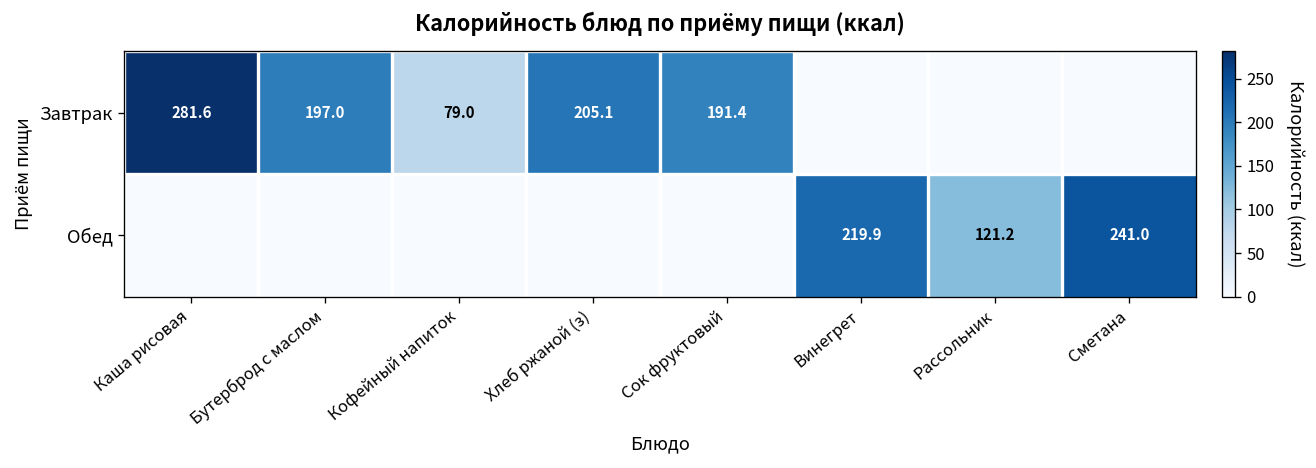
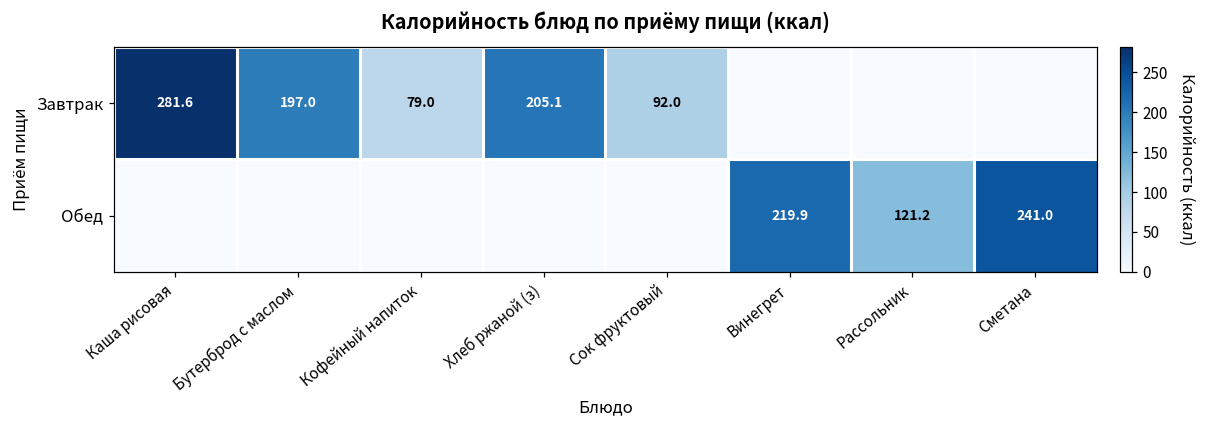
  {
    "Завтрак": {
      "Каша рисовая": 281.6,
      "Бутерброд с маслом": 197.0,
      "Кофейный напиток": 79.0,
      "Хлеб ржаной (з)": 205.1,
-     "Сок фруктовый": 191.4
+     "Сок фруктовый": 92.0
    },
    "Обед": {
      "Винегрет": 219.9,
      "Рассольник": 121.2,
      "Сметана": 241.0
    }
  }
